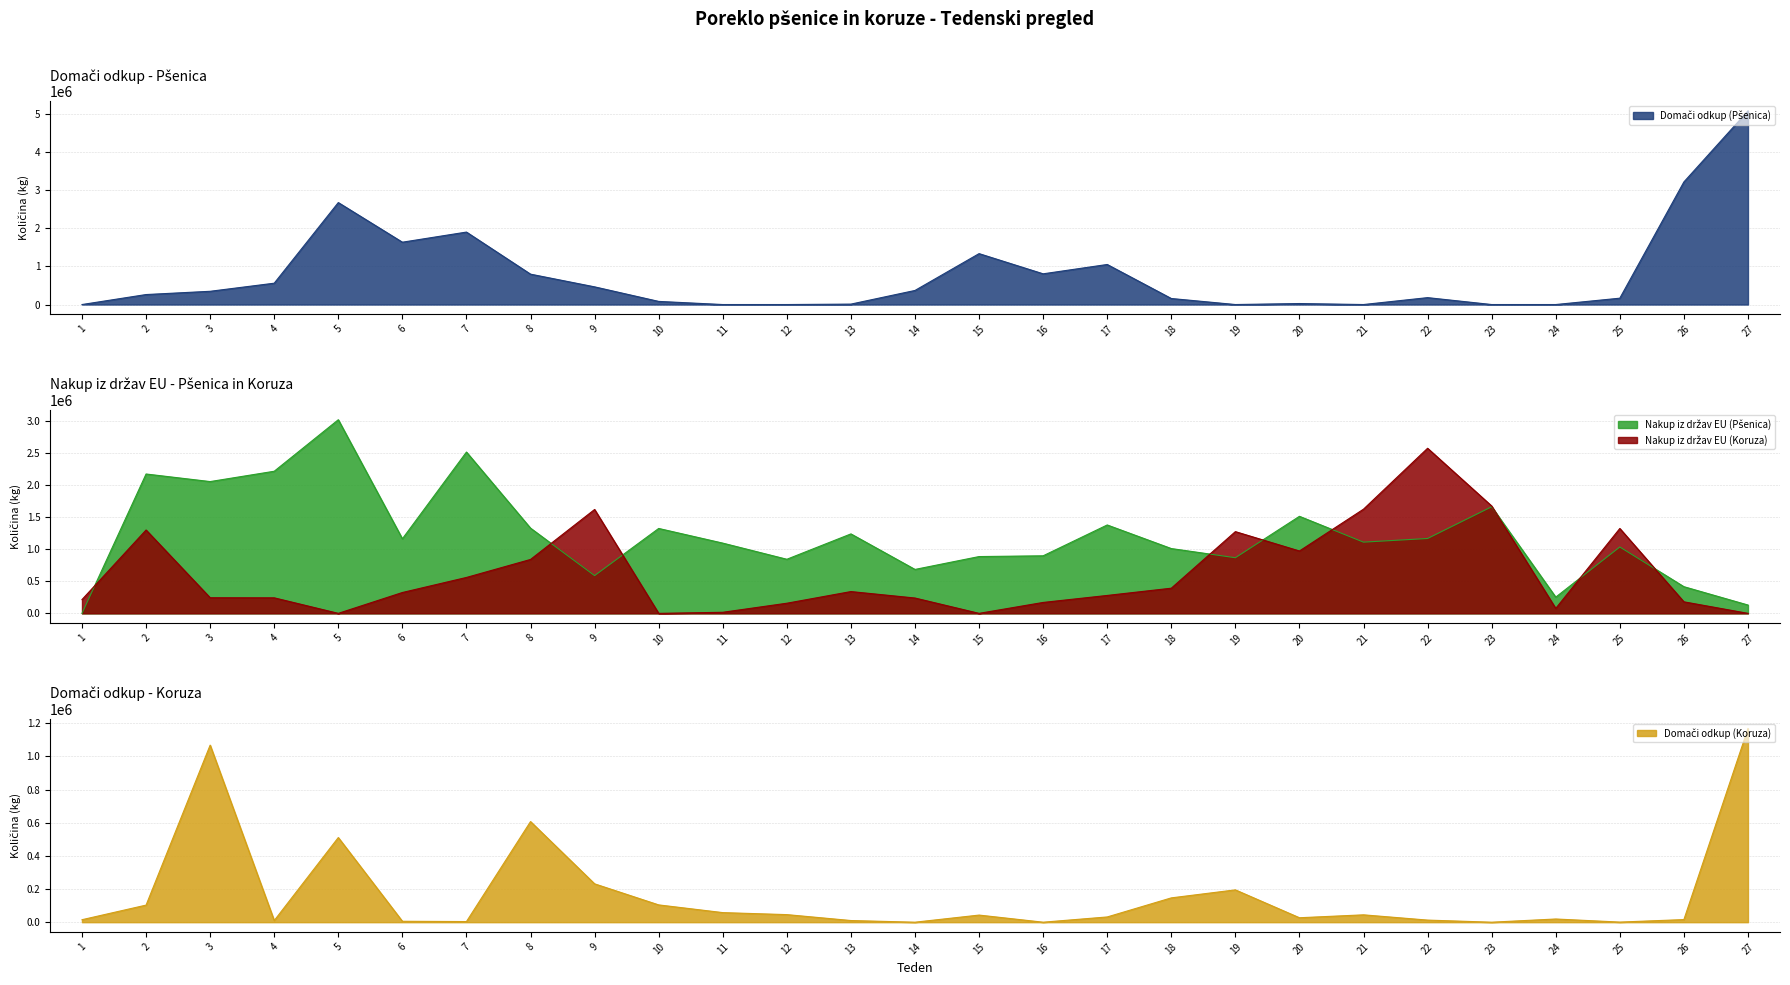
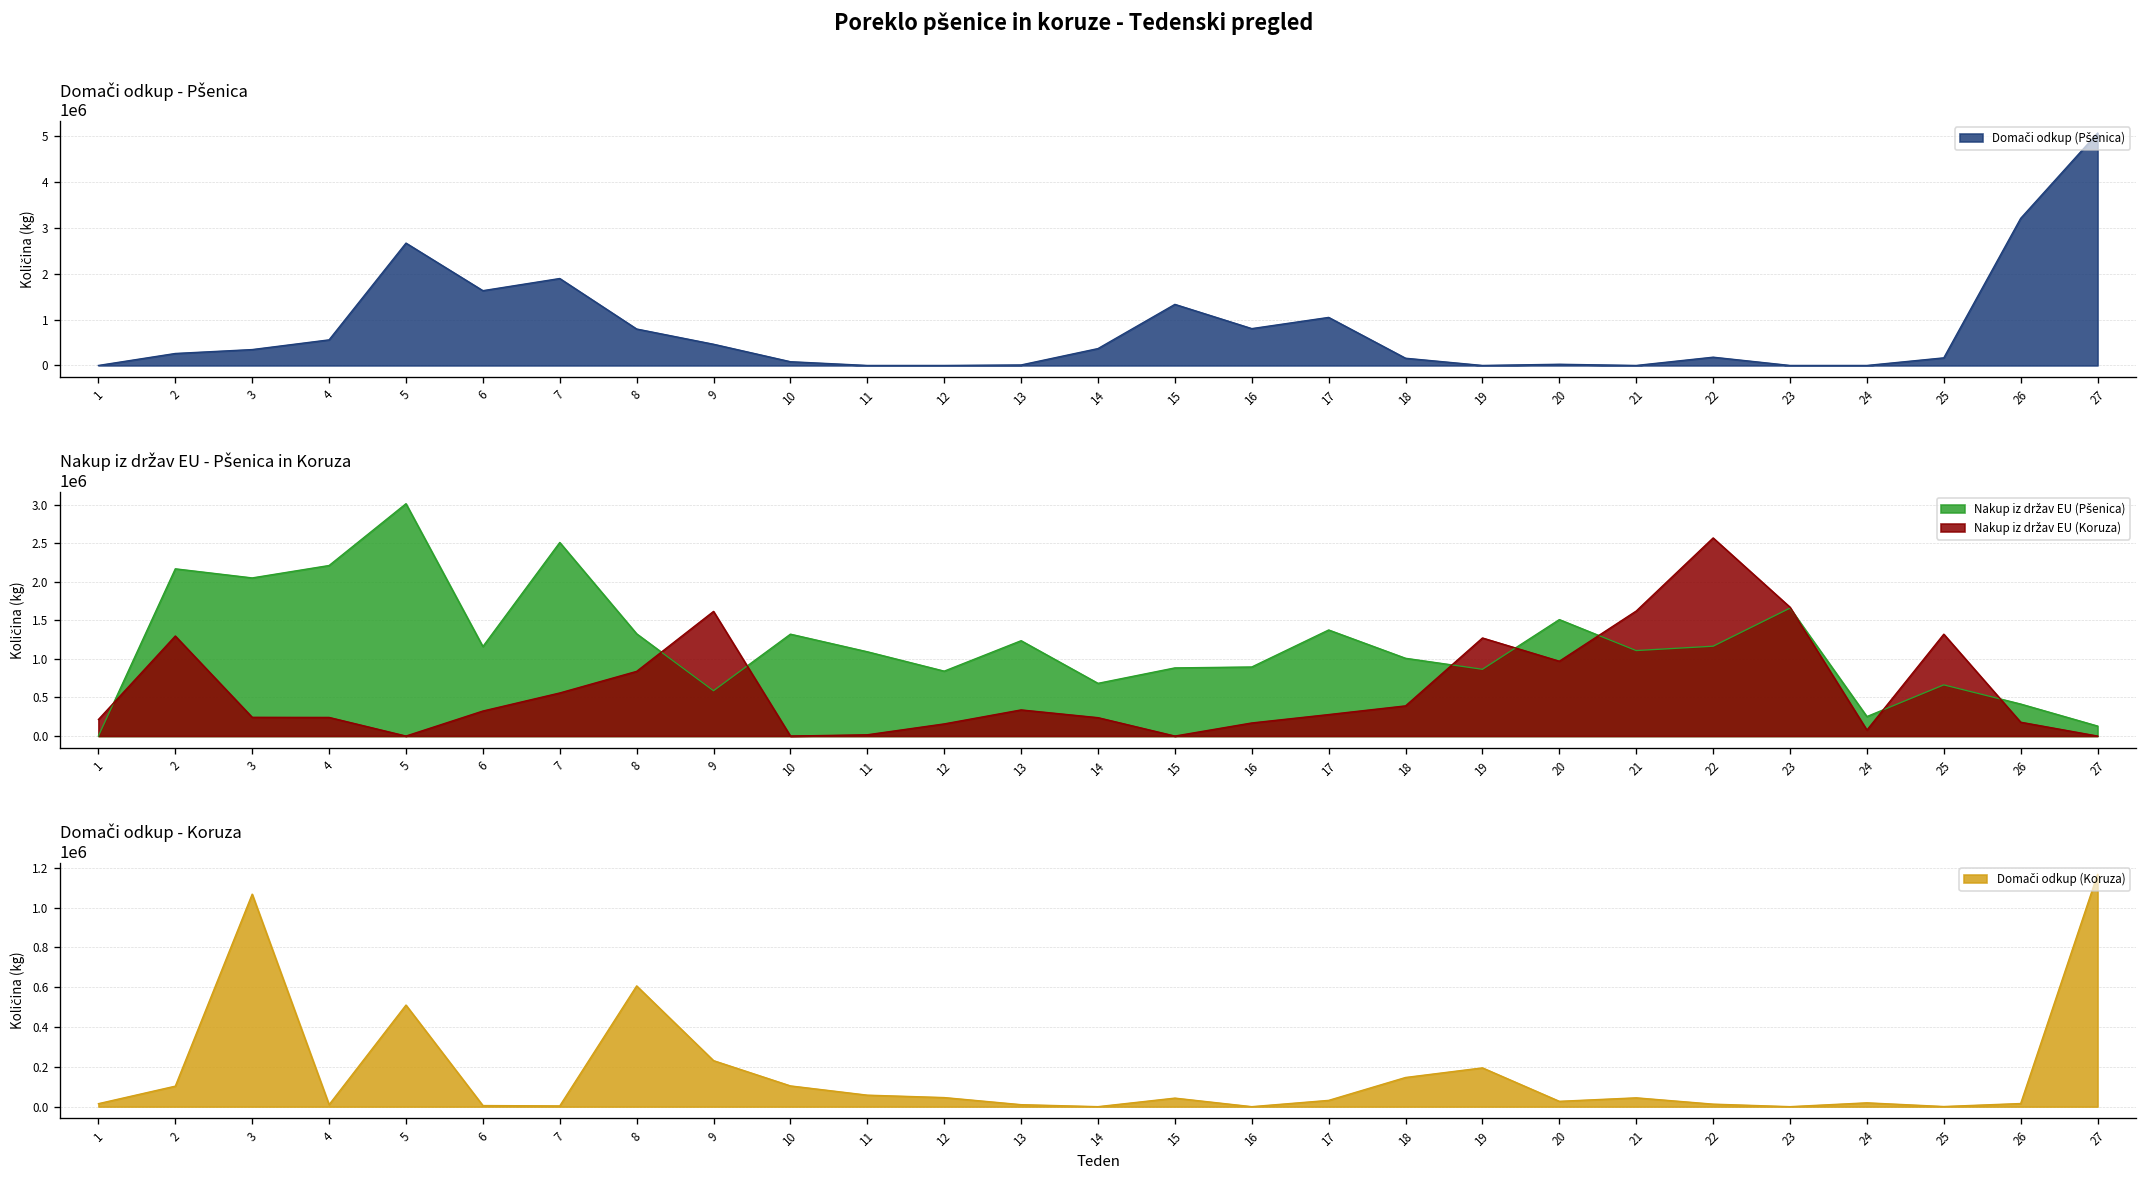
  {
    "Domači odkup - Pšenica": {
      "1": 0,
      "2": 300000,
      "3": 300000,
      "4": 600000,
      "5": 2700000,
      "6": 1600000,
      "7": 1900000,
      "8": 800000,
      "9": 500000,
      "10": 100000,
      "11": 0,
      "12": 0,
      "13": 0,
      "14": 400000,
      "15": 1300000,
      "16": 800000,
      "17": 1000000,
      "18": 200000,
      "19": 0,
      "20": 0,
      "21": 0,
      "22": 200000,
      "23": 0,
      "24": 0,
      "25": 200000,
      "26": 3200000
    },
    "Nakup iz držav EU - Pšenica in Koruza": {
      "Nakup iz držav EU (Pšenica)": {
        "1": 0,
        "2": 2200000,
        "3": 2100000,
        "4": 2200000,
        "5": 3000000,
        "6": 1200000,
        "7": 2500000,
        "8": 1300000,
        "9": 600000,
        "10": 1300000,
        "11": 1100000,
        "12": 800000,
        "13": 1200000,
        "14": 700000,
        "15": 900000,
        "16": 900000,
        "17": 1400000,
        "18": 1000000,
        "19": 900000,
        "20": 1500000,
        "21": 1100000,
        "22": 1200000,
        "24": 300000,
-       "25": 1000000,
+       "25": 700000,
        "26": 400000,
        "27": 100000
      },
      "Nakup iz držav EU (Koruza)": {
        "1": 200000,
        "2": 1300000,
        "3": 200000,
        "4": 200000,
        "5": 0,
        "6": 300000,
        "7": 600000,
        "8": 800000,
        "9": 1600000,
        "10": 0,
        "11": 0,
        "12": 200000,
        "13": 300000,
        "14": 200000,
        "15": 0,
        "16": 200000,
        "17": 300000,
        "18": 400000,
        "19": 1300000,
        "20": 1000000,
        "21": 1600000,
        "22": 2600000,
        "24": 100000,
        "25": 1300000,
        "26": 200000,
        "27": 0
      }
    },
    "Domači odkup - Koruza": {
      "1": 20000,
      "2": 100000,
      "3": 1070000,
      "4": 10000,
      "5": 510000,
      "6": 10000,
      "7": 0,
      "8": 610000,
      "9": 230000,
      "10": 100000,
      "11": 60000,
      "12": 50000,
      "13": 10000,
      "14": 0,
      "15": 40000,
      "16": 0,
      "17": 30000,
      "18": 150000,
      "19": 190000,
      "20": 30000,
      "21": 40000,
      "22": 10000,
      "23": 0,
      "24": 20000,
      "25": 0,
      "26": 20000
    }
  }
